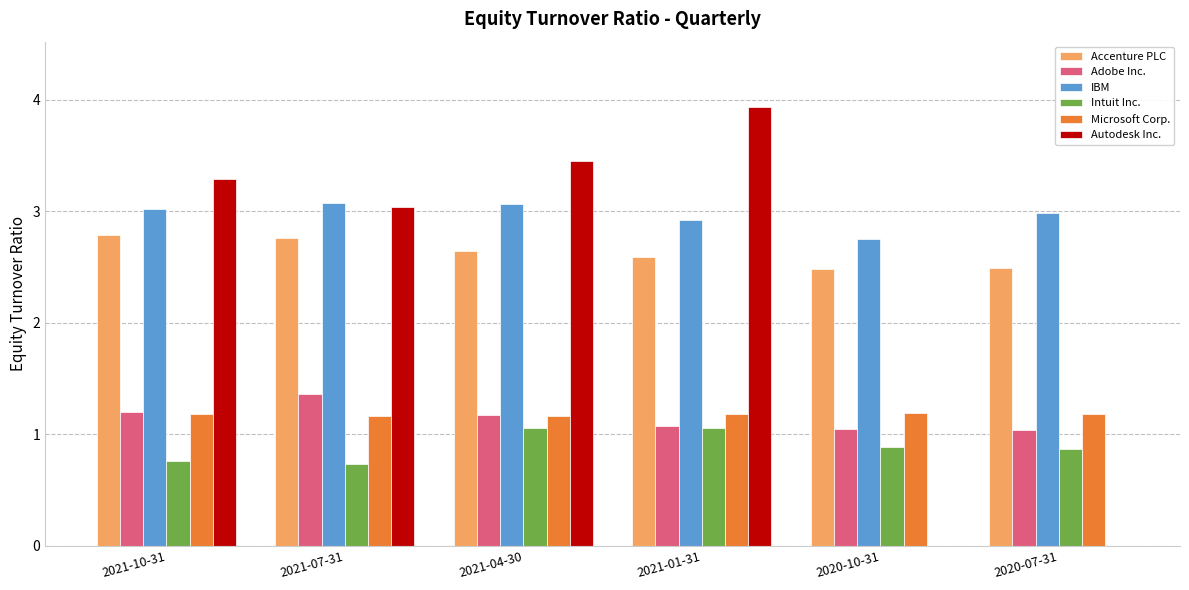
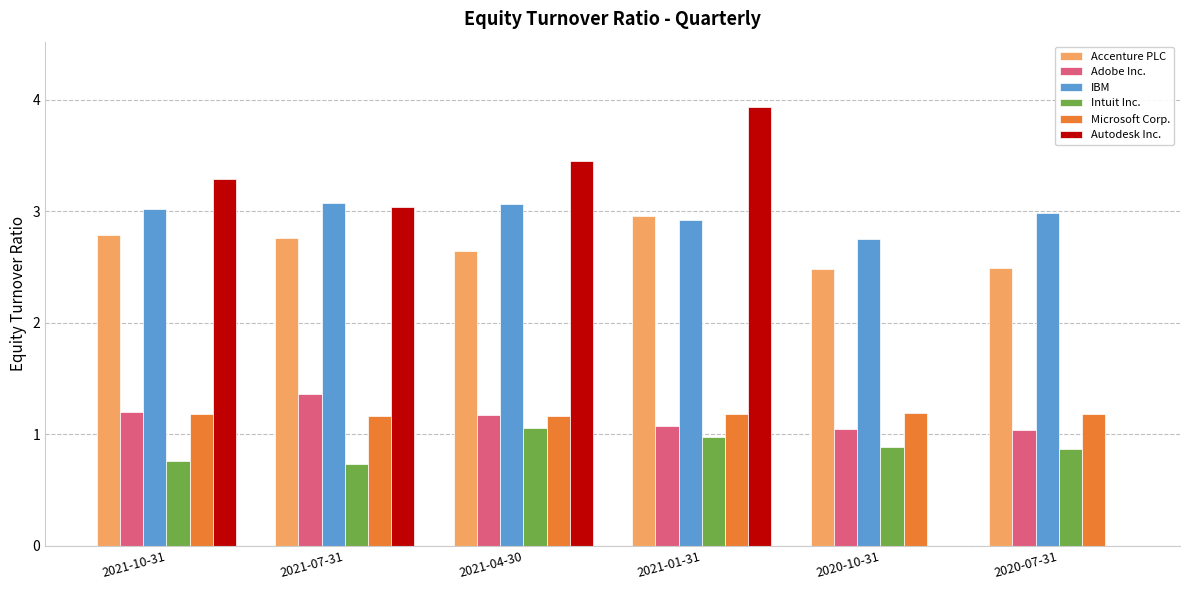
  {
    "Accenture PLC": {
      "2021-10-31": 2.79,
      "2021-07-31": 2.76,
      "2021-04-30": 2.64,
-     "2021-01-31": 2.59,
+     "2021-01-31": 2.96,
      "2020-10-31": 2.48,
      "2020-07-31": 2.49
    },
    "Adobe Inc.": {
      "2021-10-31": 1.20,
      "2021-07-31": 1.36,
      "2021-04-30": 1.17,
      "2021-01-31": 1.07,
      "2020-10-31": 1.05,
      "2020-07-31": 1.04
    },
    "IBM": {
      "2021-10-31": 3.02,
      "2021-07-31": 3.07,
      "2021-04-30": 3.06,
      "2021-01-31": 2.92,
      "2020-10-31": 2.75,
      "2020-07-31": 2.98
    },
    "Intuit Inc.": {
      "2021-10-31": 0.76,
      "2021-07-31": 0.73,
      "2021-04-30": 1.06,
-     "2021-01-31": 1.06,
+     "2021-01-31": 0.98,
      "2020-10-31": 0.89,
      "2020-07-31": 0.87
    },
    "Microsoft Corp.": {
      "2021-10-31": 1.18,
      "2021-07-31": 1.16,
      "2021-04-30": 1.16,
      "2021-01-31": 1.18,
      "2020-10-31": 1.19,
      "2020-07-31": 1.18
    },
    "Autodesk Inc.": {
      "2021-10-31": 3.29,
      "2021-07-31": 3.04,
      "2021-04-30": 3.45,
      "2021-01-31": 3.93,
      "2020-10-31": 0.00,
      "2020-07-31": 0.00
    }
  }
